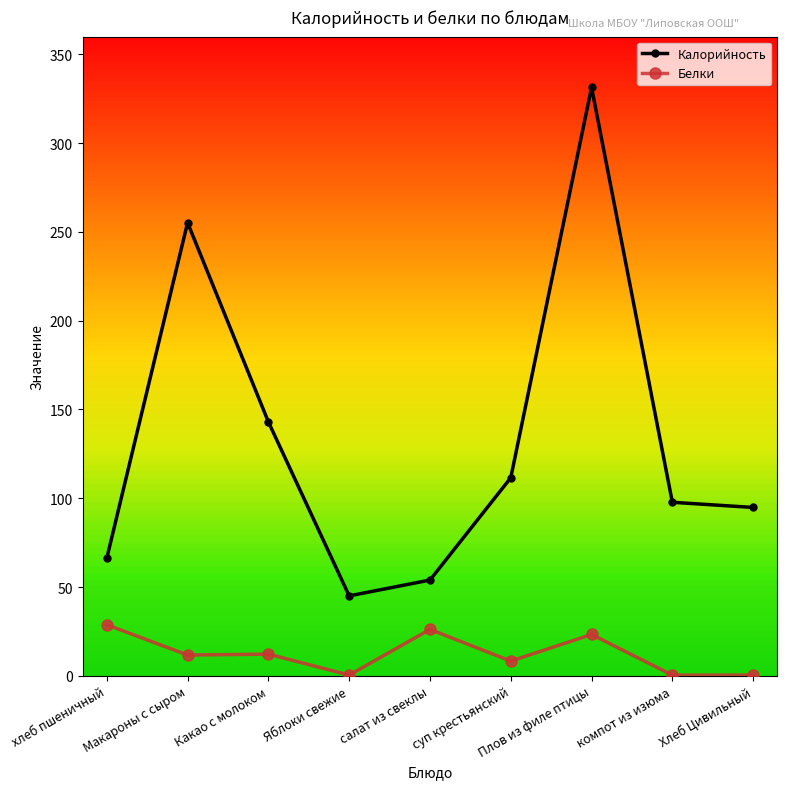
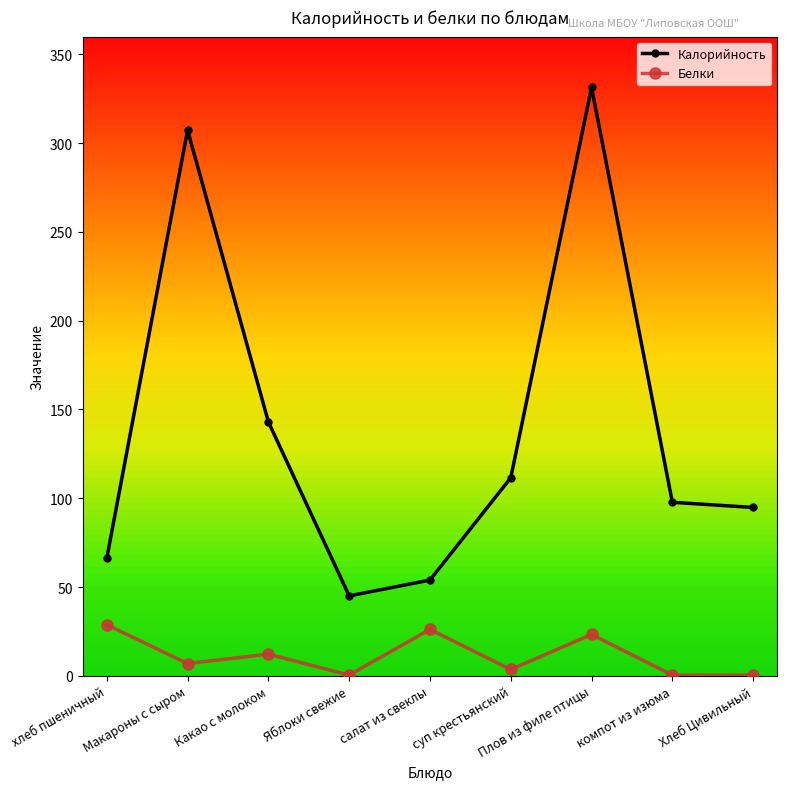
  {
    "Калорийность": {
      "хлеб пшеничный": 66,
-     "Макароны с сыром": 255,
+     "Макароны с сыром": 307,
      "Какао с молоком": 143,
      "Яблоки свежие": 45,
      "салат из свеклы": 54,
      "суп крестьянский": 112,
      "Плов из филе птицы": 331,
      "компот из изюма": 98,
      "Хлеб Цивильный": 95
    },
    "Белки": {
      "хлеб пшеничный": 29,
-     "Макароны с сыром": 12,
+     "Макароны с сыром": 7,
      "Какао с молоком": 12,
      "Яблоки свежие": 0,
      "салат из свеклы": 26,
-     "суп крестьянский": 8,
+     "суп крестьянский": 4,
      "Плов из филе птицы": 23,
      "компот из изюма": 0,
      "Хлеб Цивильный": 0
    }
  }
